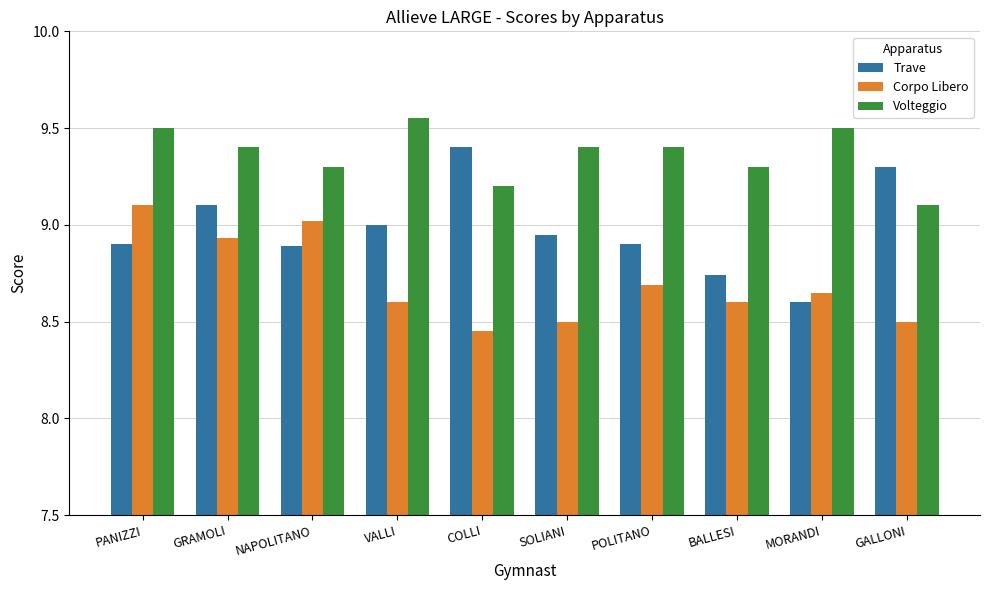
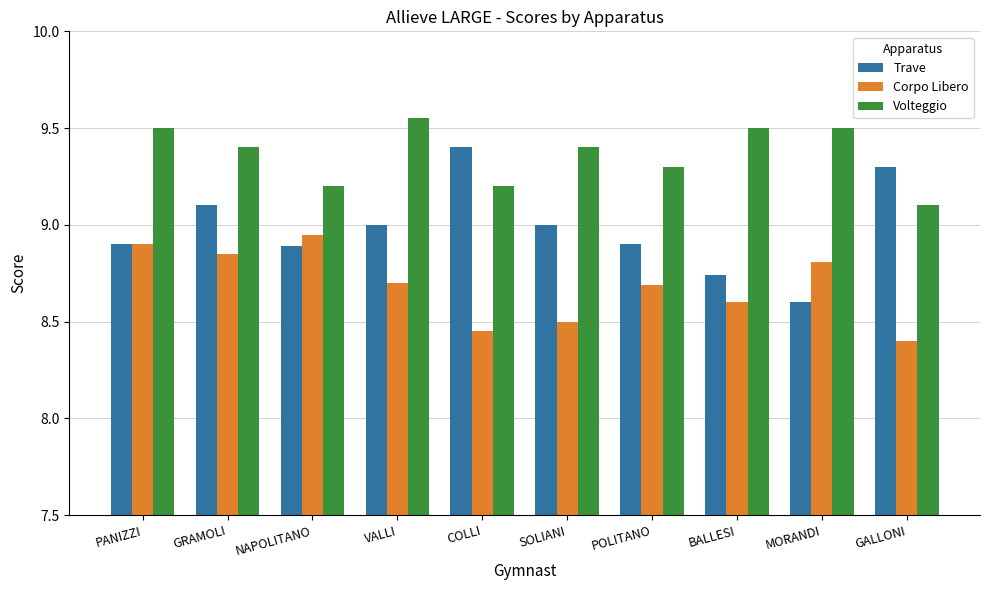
  {
    "Trave": {
      "PANIZZI": 8.90,
      "GRAMOLI": 9.10,
      "NAPOLITANO": 8.89,
      "VALLI": 9.00,
      "COLLI": 9.40,
-     "SOLIANI": 8.95,
+     "SOLIANI": 9.00,
      "POLITANO": 8.90,
      "BALLESI": 8.74,
      "MORANDI": 8.60,
      "GALLONI": 9.30
    },
    "Corpo Libero": {
-     "PANIZZI": 9.1,
-     "GRAMOLI": 8.93,
-     "NAPOLITANO": 9.02,
-     "VALLI": 8.6,
+     "PANIZZI": 8.9,
+     "GRAMOLI": 8.85,
+     "NAPOLITANO": 8.95,
+     "VALLI": 8.7,
      "COLLI": 8.45,
      "SOLIANI": 8.50,
      "POLITANO": 8.69,
      "BALLESI": 8.60,
-     "MORANDI": 8.65,
-     "GALLONI": 8.5
+     "MORANDI": 8.81,
+     "GALLONI": 8.4
    },
    "Volteggio": {
      "PANIZZI": 9.5,
      "GRAMOLI": 9.4,
-     "NAPOLITANO": 9.3,
+     "NAPOLITANO": 9.2,
      "VALLI": 9.55,
      "COLLI": 9.2,
      "SOLIANI": 9.4,
-     "POLITANO": 9.4,
-     "BALLESI": 9.3,
+     "POLITANO": 9.3,
+     "BALLESI": 9.5,
      "MORANDI": 9.5,
      "GALLONI": 9.1
    }
  }
